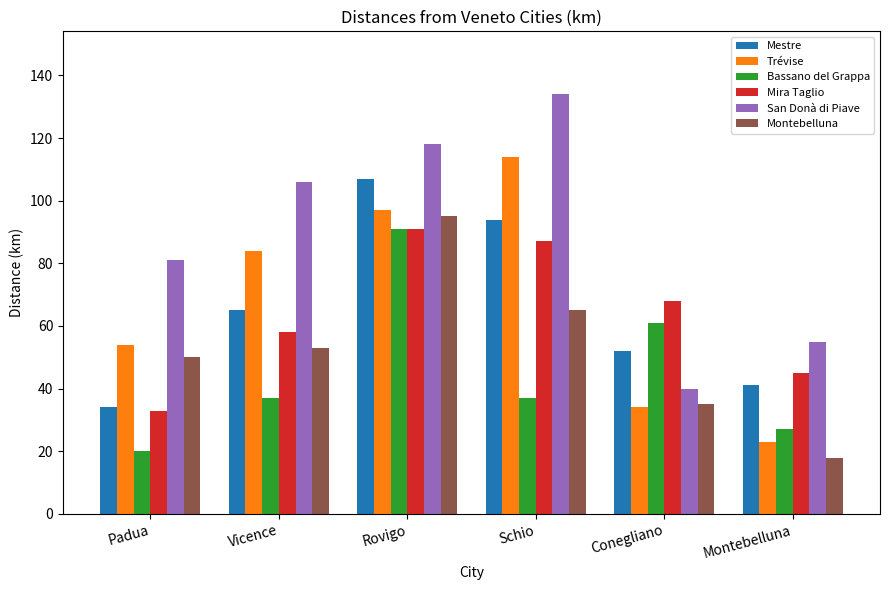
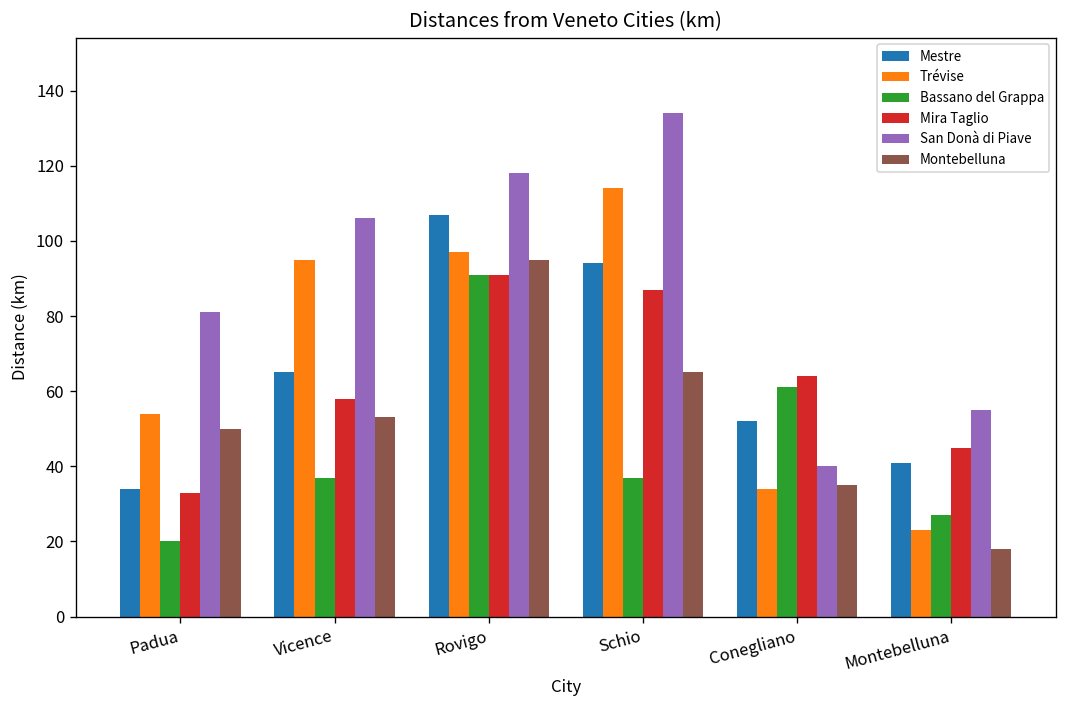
  {
    "Mestre": {
      "Padua": 34,
      "Vicence": 65,
      "Rovigo": 107,
      "Schio": 94,
      "Conegliano": 52,
      "Montebelluna": 41
    },
    "Trévise": {
      "Padua": 54,
-     "Vicence": 84,
+     "Vicence": 95,
      "Rovigo": 97,
      "Schio": 114,
      "Conegliano": 34,
      "Montebelluna": 23
    },
    "Bassano del Grappa": {
      "Padua": 20,
      "Vicence": 37,
      "Rovigo": 91,
      "Schio": 37,
      "Conegliano": 61,
      "Montebelluna": 27
    },
    "Mira Taglio": {
      "Padua": 33,
      "Vicence": 58,
      "Rovigo": 91,
      "Schio": 87,
-     "Conegliano": 68,
+     "Conegliano": 64,
      "Montebelluna": 45
    },
    "San Donà di Piave": {
      "Padua": 81,
      "Vicence": 106,
      "Rovigo": 118,
      "Schio": 134,
      "Conegliano": 40,
      "Montebelluna": 55
    },
    "Montebelluna": {
      "Padua": 50,
      "Vicence": 53,
      "Rovigo": 95,
      "Schio": 65,
      "Conegliano": 35,
      "Montebelluna": 18
    }
  }
